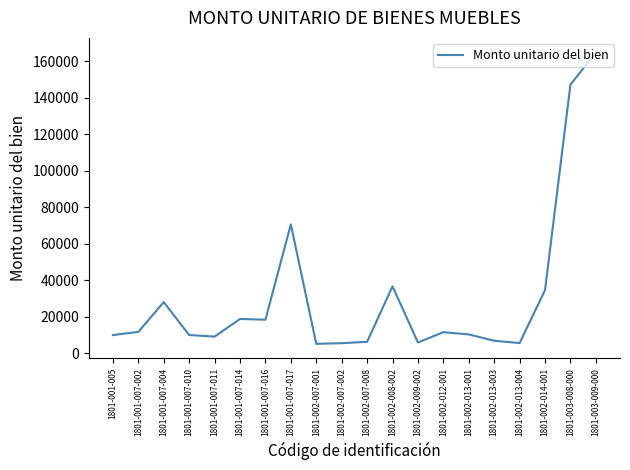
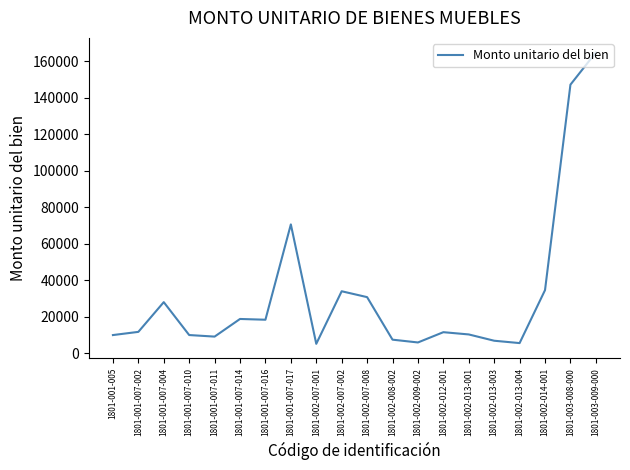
  {
    "1801-001-005": 10000,
    "1801-001-007-002": 12000,
    "1801-001-007-004": 28000,
    "1801-001-007-010": 10000,
    "1801-001-007-011": 9000,
    "1801-001-007-014": 19000,
    "1801-001-007-016": 18000,
    "1801-001-007-017": 71000,
    "1801-002-007-001": 5000,
-   "1801-002-007-002": 6000,
-   "1801-002-007-008": 6000,
-   "1801-002-008-002": 37000,
+   "1801-002-007-002": 34000,
+   "1801-002-007-008": 31000,
+   "1801-002-008-002": 7000,
    "1801-002-009-002": 6000,
    "1801-002-012-001": 12000,
    "1801-002-013-001": 10000,
    "1801-002-013-003": 7000,
    "1801-002-013-004": 6000,
    "1801-002-014-001": 35000,
    "1801-003-008-000": 147000
  }
